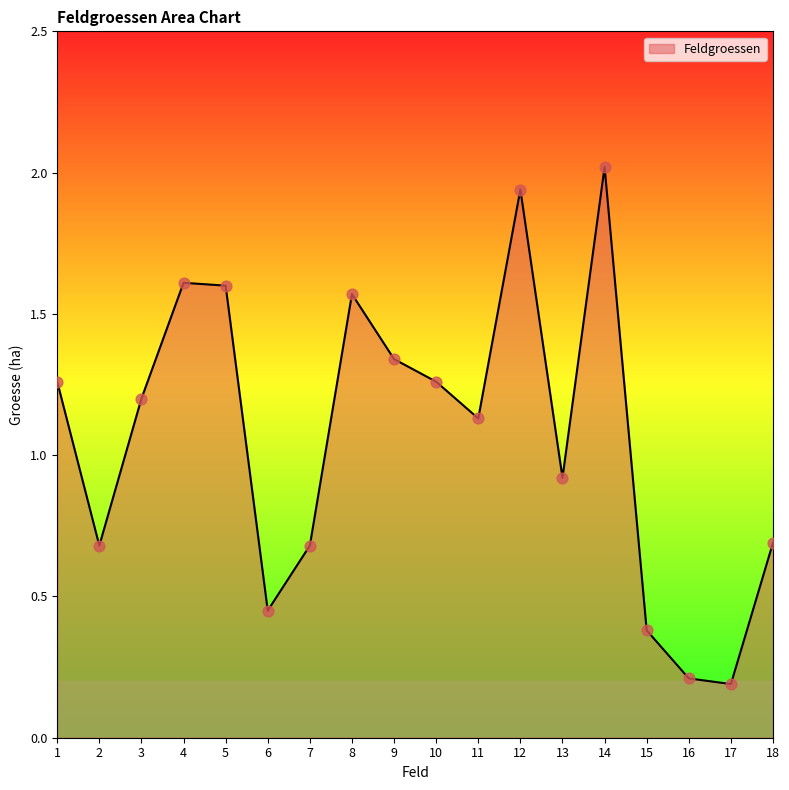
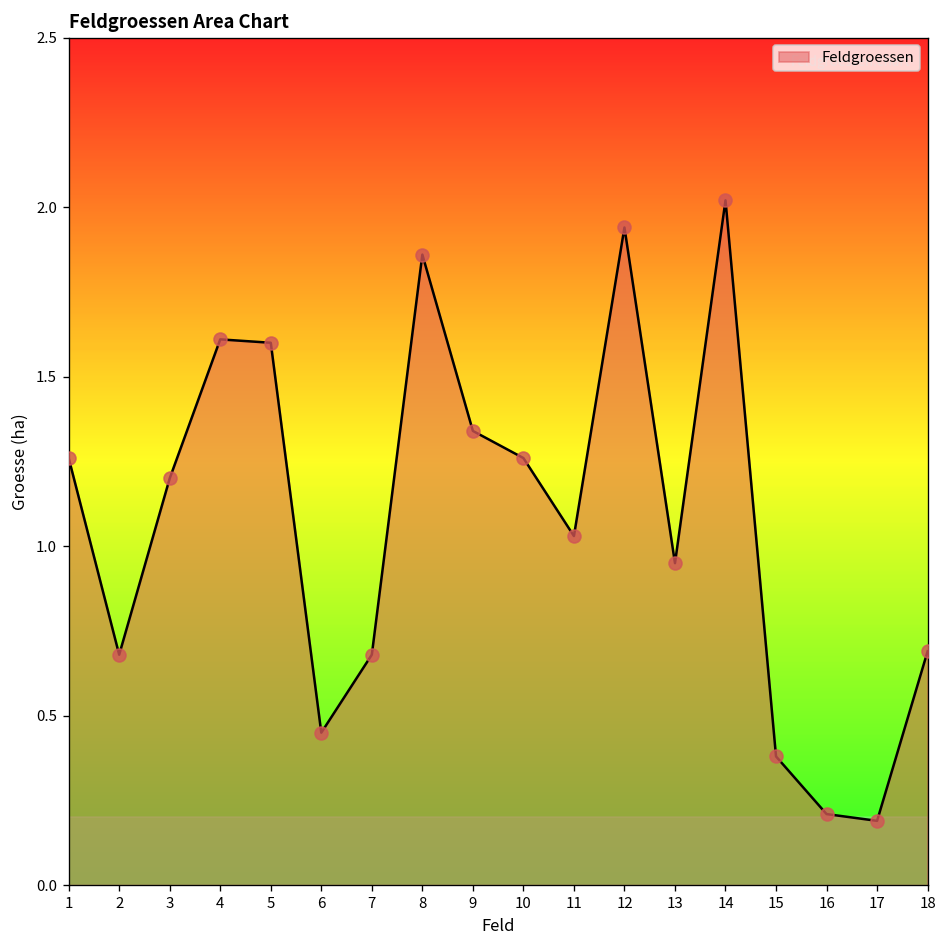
  {
    "1": 1.26,
    "2": 0.68,
    "3": 1.20,
    "4": 1.61,
    "5": 1.60,
    "6": 0.45,
    "7": 0.68,
-   "8": 1.57,
+   "8": 1.86,
    "9": 1.34,
    "10": 1.26,
-   "11": 1.13,
+   "11": 1.03,
    "12": 1.94,
-   "13": 0.92,
+   "13": 0.95,
    "14": 2.02,
    "15": 0.38,
    "16": 0.21,
    "17": 0.19,
    "18": 0.69
  }
